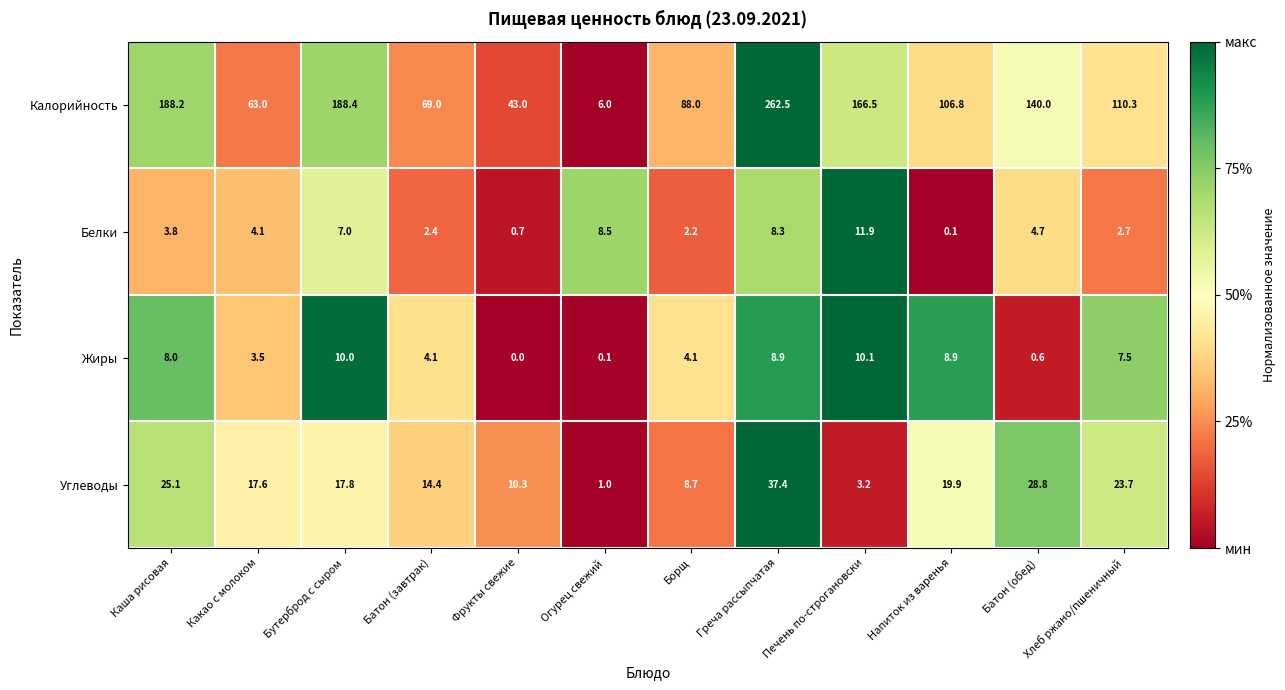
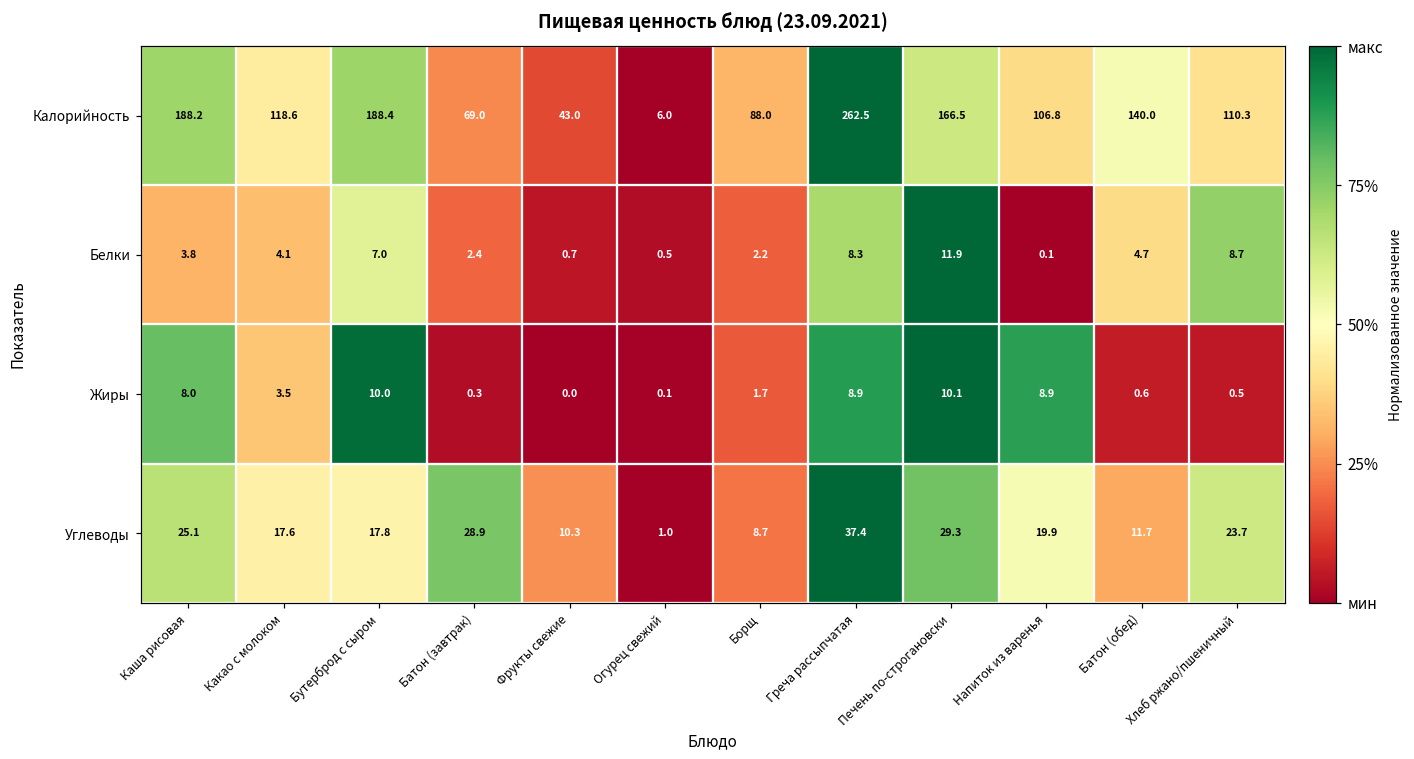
  {
    "Калорийность": {
      "Каша рисовая": 188.2,
-     "Какао с молоком": 63.0,
+     "Какао с молоком": 118.6,
      "Бутерброд с сыром": 188.4,
      "Батон (завтрак)": 69.0,
      "Фрукты свежие": 43.0,
      "Огурец свежий": 6.0,
      "Борщ": 88.0,
      "Греча рассыпчатая": 262.5,
      "Печень по-строгановски": 166.5,
      "Напиток из варенья": 106.8,
      "Батон (обед)": 140.0,
      "Хлеб ржано/пшеничный": 110.3
    },
    "Белки": {
      "Каша рисовая": 3.8,
      "Какао с молоком": 4.1,
      "Бутерброд с сыром": 7.0,
      "Батон (завтрак)": 2.4,
      "Фрукты свежие": 0.7,
-     "Огурец свежий": 8.5,
+     "Огурец свежий": 0.5,
      "Борщ": 2.2,
      "Греча рассыпчатая": 8.3,
      "Печень по-строгановски": 11.9,
      "Напиток из варенья": 0.1,
      "Батон (обед)": 4.7,
-     "Хлеб ржано/пшеничный": 2.7
+     "Хлеб ржано/пшеничный": 8.7
    },
    "Жиры": {
      "Каша рисовая": 8.0,
      "Какао с молоком": 3.5,
      "Бутерброд с сыром": 10.0,
-     "Батон (завтрак)": 4.1,
+     "Батон (завтрак)": 0.3,
      "Фрукты свежие": 0.0,
      "Огурец свежий": 0.1,
-     "Борщ": 4.1,
+     "Борщ": 1.7,
      "Греча рассыпчатая": 8.9,
      "Печень по-строгановски": 10.1,
      "Напиток из варенья": 8.9,
      "Батон (обед)": 0.6,
-     "Хлеб ржано/пшеничный": 7.5
+     "Хлеб ржано/пшеничный": 0.5
    },
    "Углеводы": {
      "Каша рисовая": 25.1,
      "Какао с молоком": 17.6,
      "Бутерброд с сыром": 17.8,
-     "Батон (завтрак)": 14.4,
+     "Батон (завтрак)": 28.9,
      "Фрукты свежие": 10.3,
      "Огурец свежий": 1.0,
      "Борщ": 8.7,
      "Греча рассыпчатая": 37.4,
-     "Печень по-строгановски": 3.2,
+     "Печень по-строгановски": 29.3,
      "Напиток из варенья": 19.9,
-     "Батон (обед)": 28.8,
+     "Батон (обед)": 11.7,
      "Хлеб ржано/пшеничный": 23.7
    }
  }
